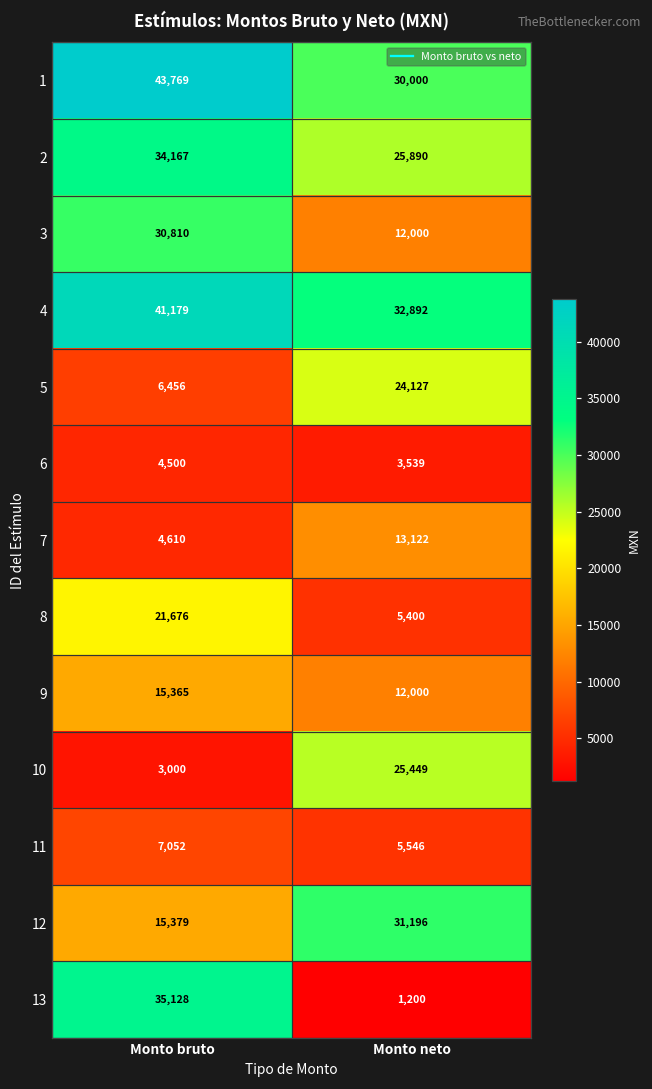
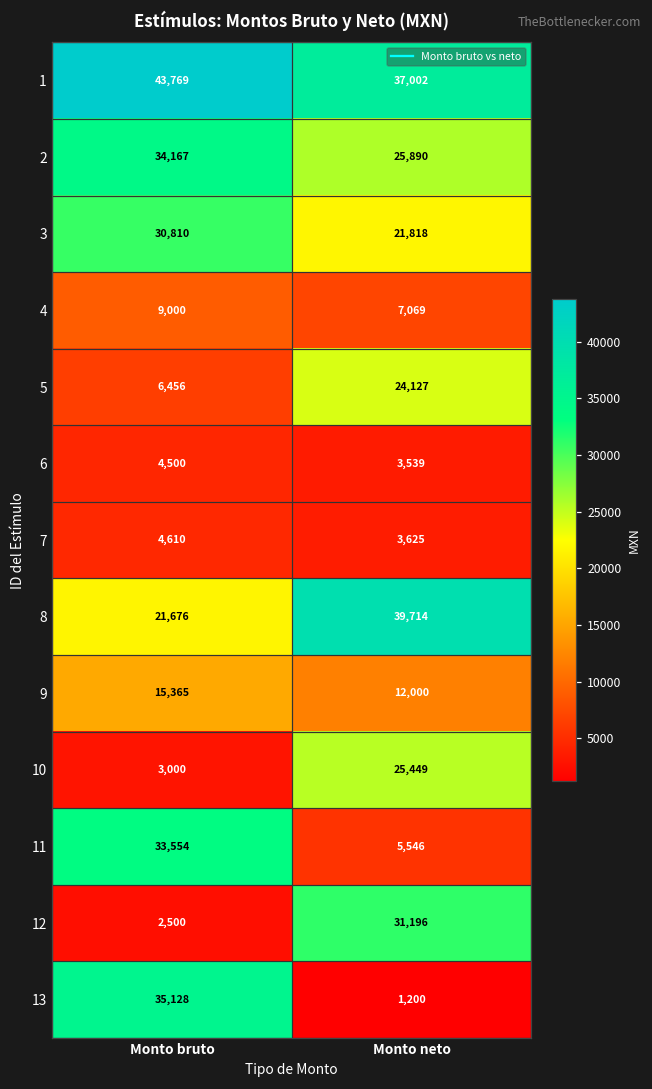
  {
    "1": {
      "Monto bruto": "43,769",
-     "Monto neto": "30,000"
+     "Monto neto": "37,002"
    },
    "2": {
      "Monto bruto": "34,167",
      "Monto neto": "25,890"
    },
    "3": {
      "Monto bruto": "30,810",
-     "Monto neto": "12,000"
+     "Monto neto": "21,818"
    },
    "4": {
-     "Monto bruto": "41,179",
-     "Monto neto": "32,892"
+     "Monto bruto": "9,000",
+     "Monto neto": "7,069"
    },
    "5": {
      "Monto bruto": "6,456",
      "Monto neto": "24,127"
    },
    "6": {
      "Monto bruto": "4,500",
      "Monto neto": "3,539"
    },
    "7": {
      "Monto bruto": "4,610",
-     "Monto neto": "13,122"
+     "Monto neto": "3,625"
    },
    "8": {
      "Monto bruto": "21,676",
-     "Monto neto": "5,400"
+     "Monto neto": "39,714"
    },
    "9": {
      "Monto bruto": "15,365",
      "Monto neto": "12,000"
    },
    "10": {
      "Monto bruto": "3,000",
      "Monto neto": "25,449"
    },
    "11": {
-     "Monto bruto": "7,052",
+     "Monto bruto": "33,554",
      "Monto neto": "5,546"
    },
    "12": {
-     "Monto bruto": "15,379",
+     "Monto bruto": "2,500",
      "Monto neto": "31,196"
    },
    "13": {
      "Monto bruto": "35,128",
      "Monto neto": "1,200"
    }
  }
